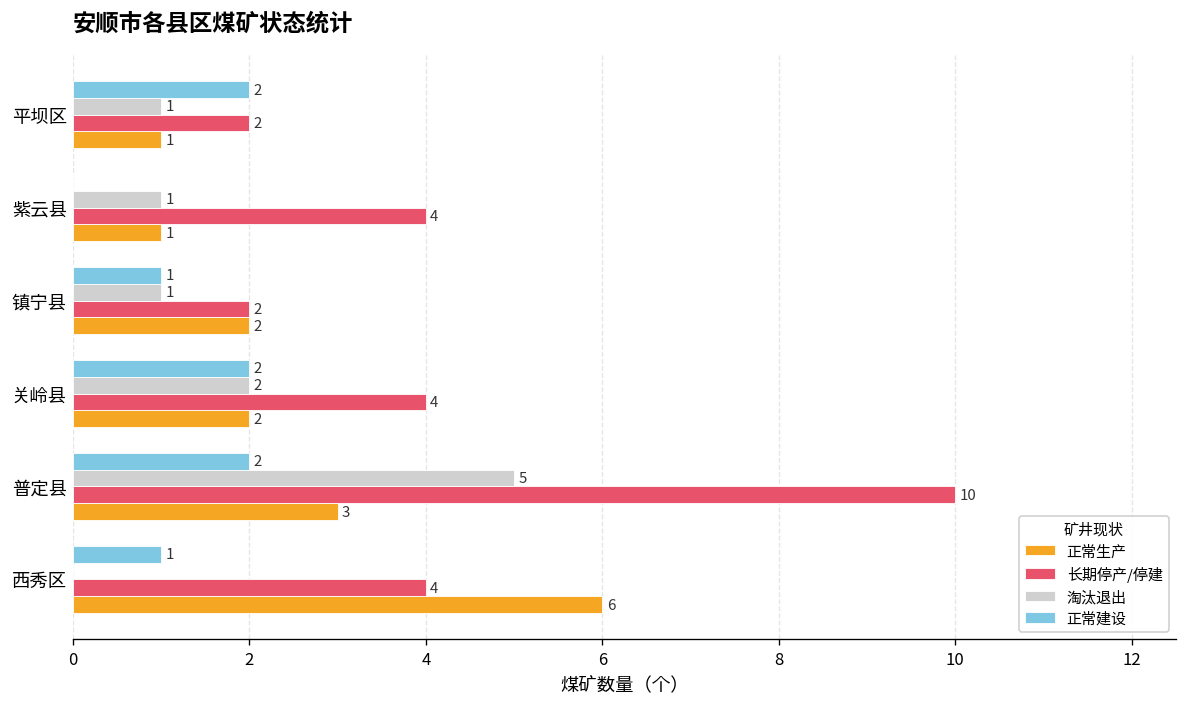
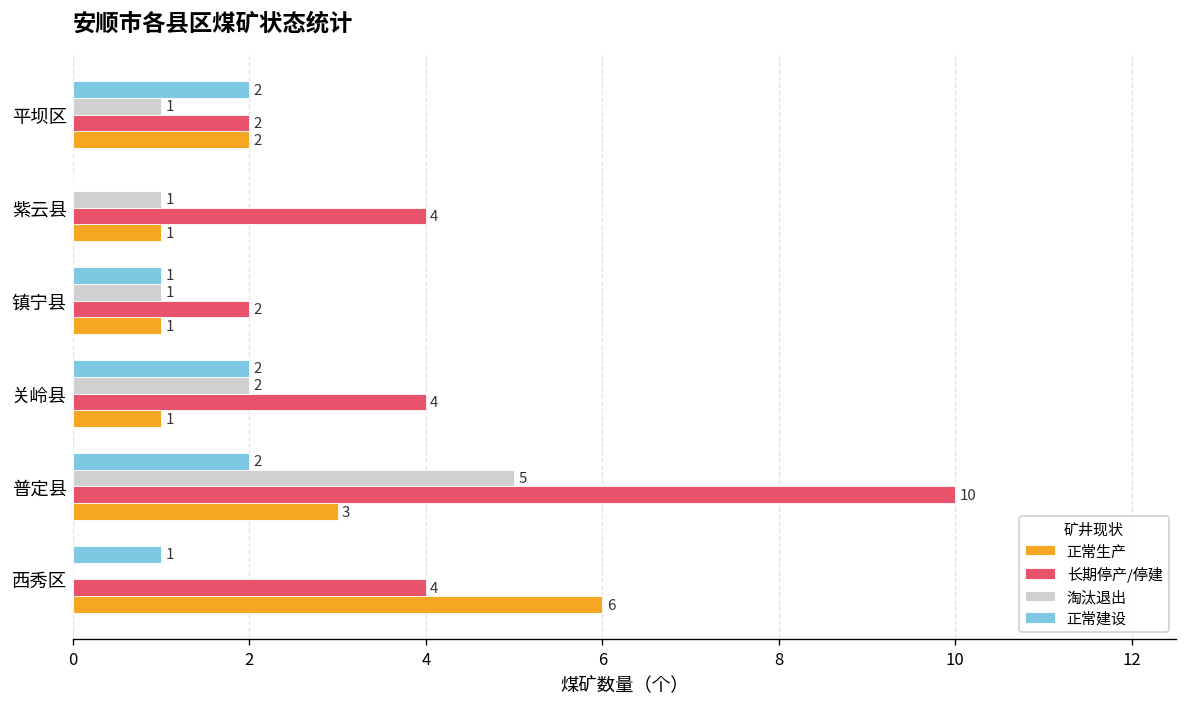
  {
    "正常生产": {
-     "平坝区": 1,
+     "平坝区": 2,
      "紫云县": 1,
-     "镇宁县": 2,
-     "关岭县": 2,
+     "镇宁县": 1,
+     "关岭县": 1,
      "普定县": 3,
      "西秀区": 6
    },
    "长期停产/停建": {
      "平坝区": 2,
      "紫云县": 4,
      "镇宁县": 2,
      "关岭县": 4,
      "普定县": 10,
      "西秀区": 4
    },
    "淘汰退出": {
      "平坝区": 1,
      "紫云县": 1,
      "镇宁县": 1,
      "关岭县": 2,
      "普定县": 5
    },
    "正常建设": {
      "平坝区": 2,
      "镇宁县": 1,
      "关岭县": 2,
      "普定县": 2,
      "西秀区": 1
    }
  }
